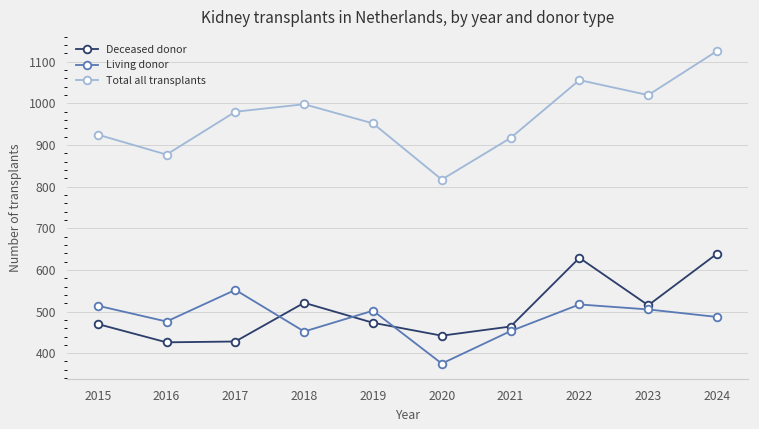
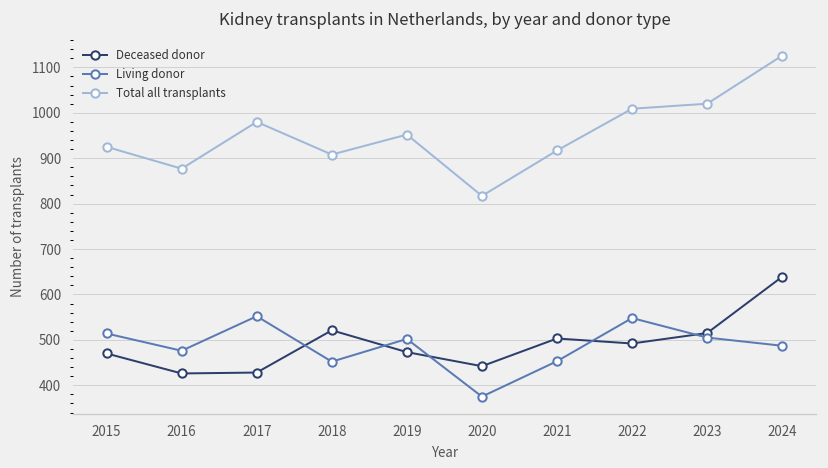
  {
    "Deceased donor": {
      "2015": 470,
      "2016": 430,
      "2017": 430,
      "2018": 520,
      "2019": 470,
      "2020": 440,
-     "2021": 460,
-     "2022": 630,
+     "2021": 500,
+     "2022": 490,
      "2023": 520,
      "2024": 640
    },
    "Living donor": {
      "2015": 510,
      "2016": 480,
      "2017": 550,
      "2018": 450,
      "2019": 500,
      "2020": 380,
      "2021": 450,
-     "2022": 520,
+     "2022": 550,
      "2023": 510,
      "2024": 490
    },
    "Total all transplants": {
      "2015": 930,
      "2016": 880,
      "2017": 980,
-     "2018": 1000,
+     "2018": 910,
      "2019": 950,
      "2020": 820,
      "2021": 920,
-     "2022": 1060,
+     "2022": 1010,
      "2023": 1020,
      "2024": 1130
    }
  }
